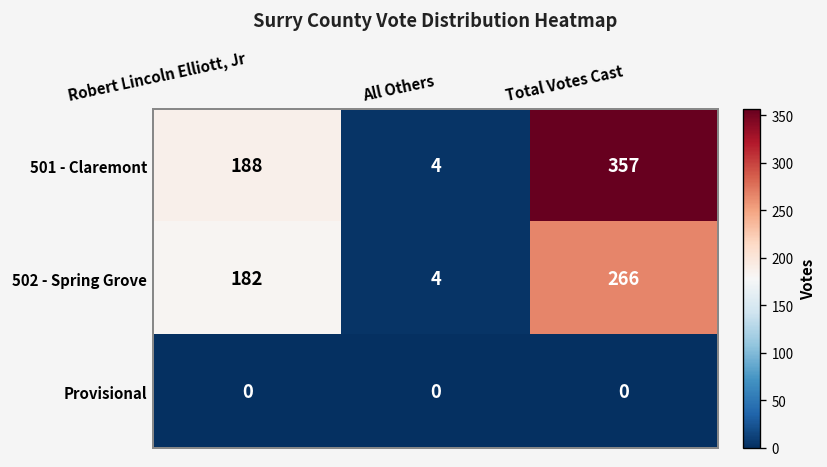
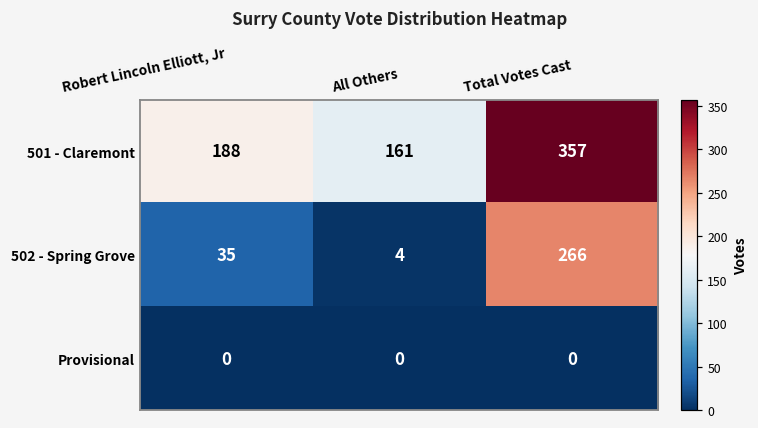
  {
    "501 - Claremont": {
      "Robert Lincoln Elliott, Jr": 188,
-     "All Others": 4,
+     "All Others": 161,
      "Total Votes Cast": 357
    },
    "502 - Spring Grove": {
-     "Robert Lincoln Elliott, Jr": 182,
+     "Robert Lincoln Elliott, Jr": 35,
      "All Others": 4,
      "Total Votes Cast": 266
    },
    "Provisional": {
      "Robert Lincoln Elliott, Jr": 0,
      "All Others": 0,
      "Total Votes Cast": 0
    }
  }
